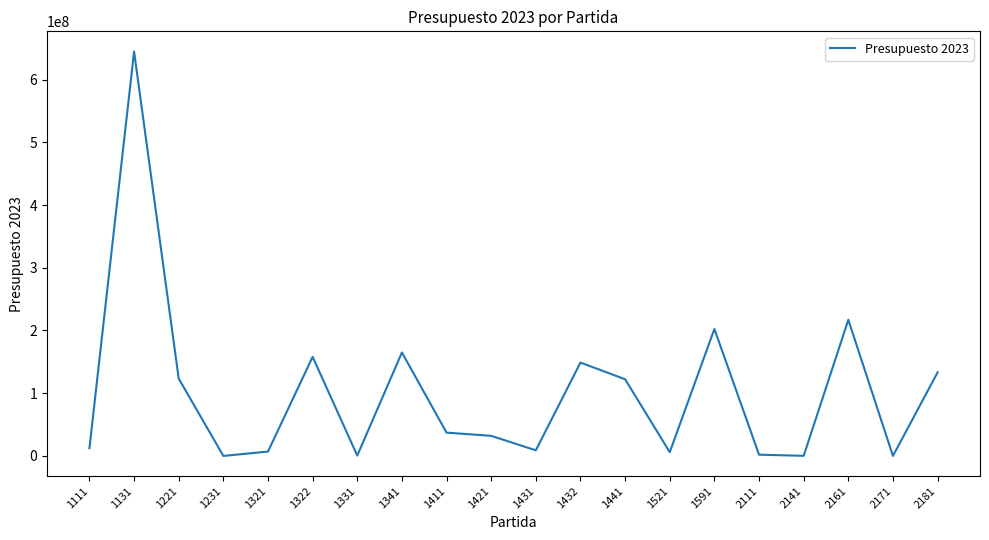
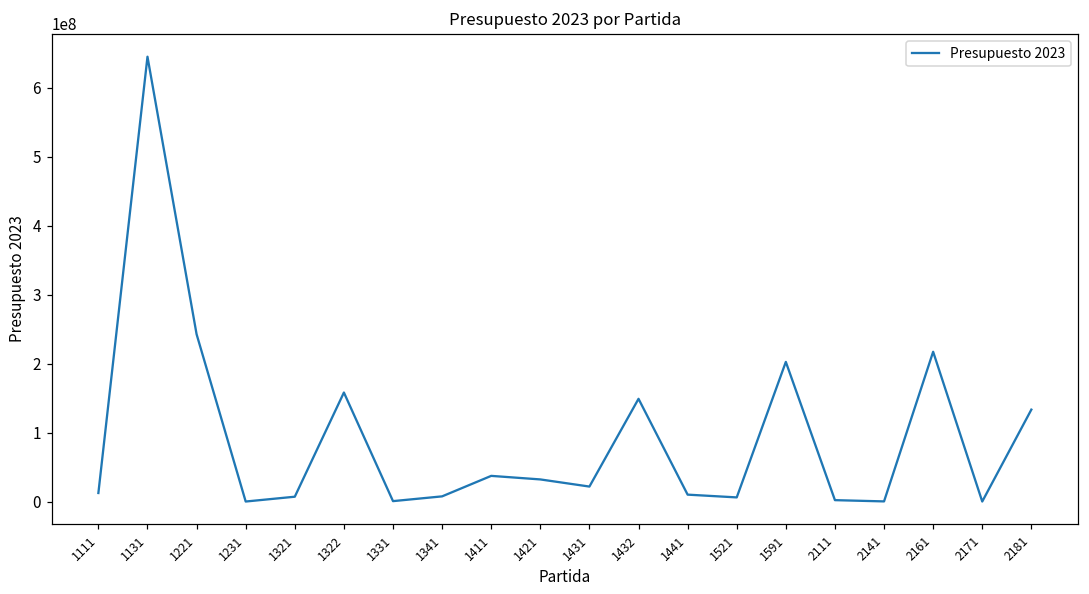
  {
    "1111": 10000000,
    "1131": 640000000,
-   "1221": 120000000,
+   "1221": 240000000,
    "1231": 0,
    "1321": 10000000,
    "1322": 160000000,
    "1331": 0,
-   "1341": 160000000,
+   "1341": 10000000,
    "1411": 40000000,
    "1421": 30000000,
-   "1431": 10000000,
+   "1431": 20000000,
    "1432": 150000000,
-   "1441": 120000000,
+   "1441": 10000000,
    "1521": 10000000,
    "1591": 200000000,
    "2111": 0,
    "2141": 0,
    "2161": 220000000,
    "2171": 0,
    "2181": 130000000
  }
